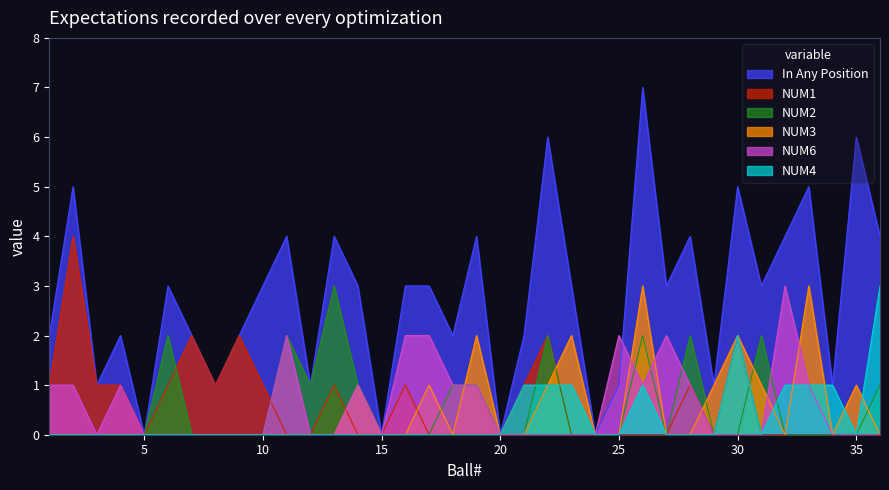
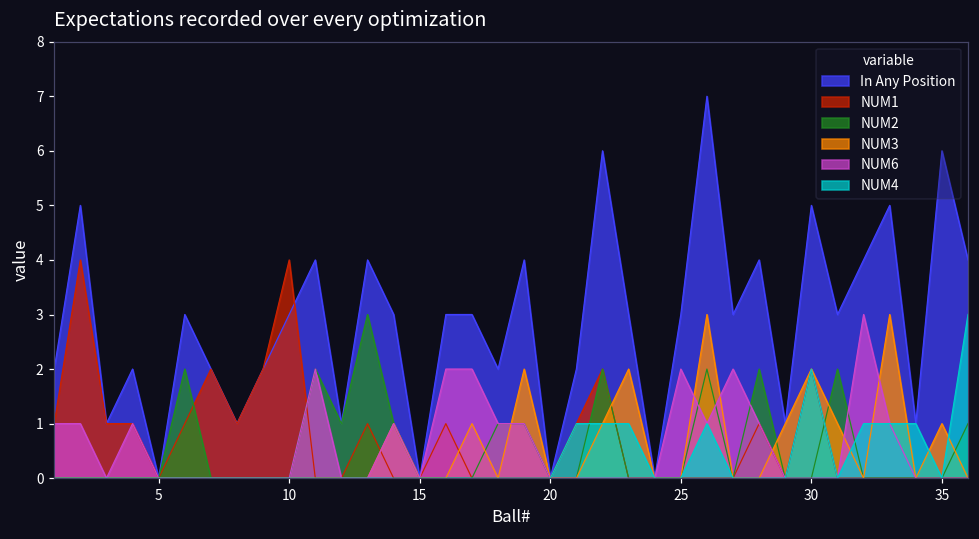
  {
    "In Any Position": {
      "10": 3,
-     "25": 1,
+     "25": 3,
      "30": 5
    },
    "NUM1": {
-     "10": 1
+     "10": 4
    },
    "NUM3": {
      "35": 1
    },
    "NUM6": {
      "25": 2
    }
  }
